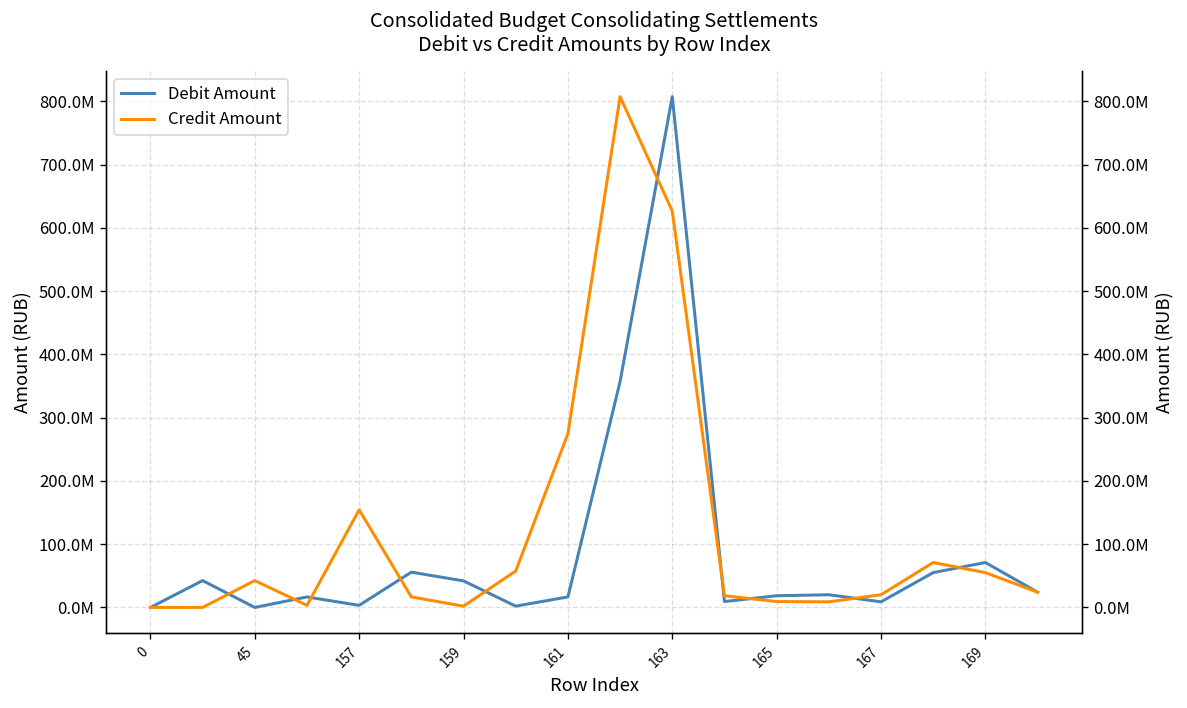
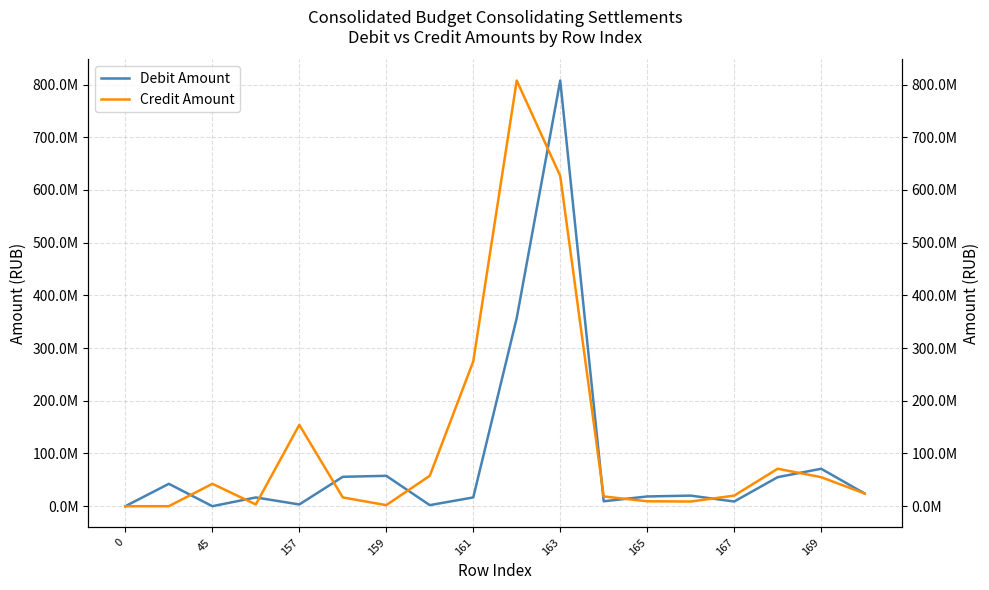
  {
    "Debit Amount": {
      "45": 0,
      "157": 0,
-     "159": 40000000,
+     "159": 60000000,
      "161": 20000000,
      "163": 810000000,
      "165": 20000000,
      "167": 10000000,
      "169": 70000000
    },
    "Credit Amount": {
      "45": 40000000,
      "157": 150000000,
      "159": 0,
      "161": 270000000,
      "163": 630000000,
      "165": 10000000,
      "167": 20000000,
      "169": 60000000
    }
  }
